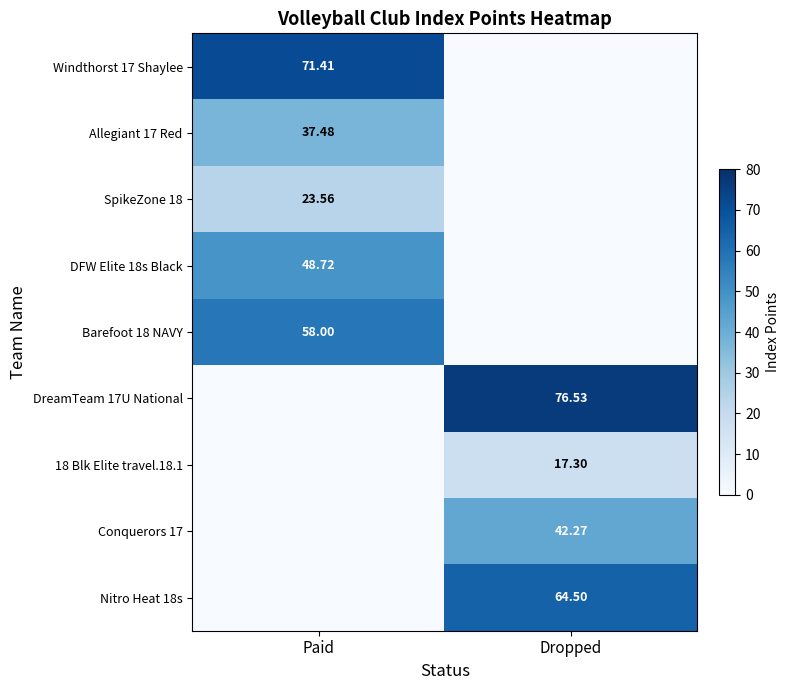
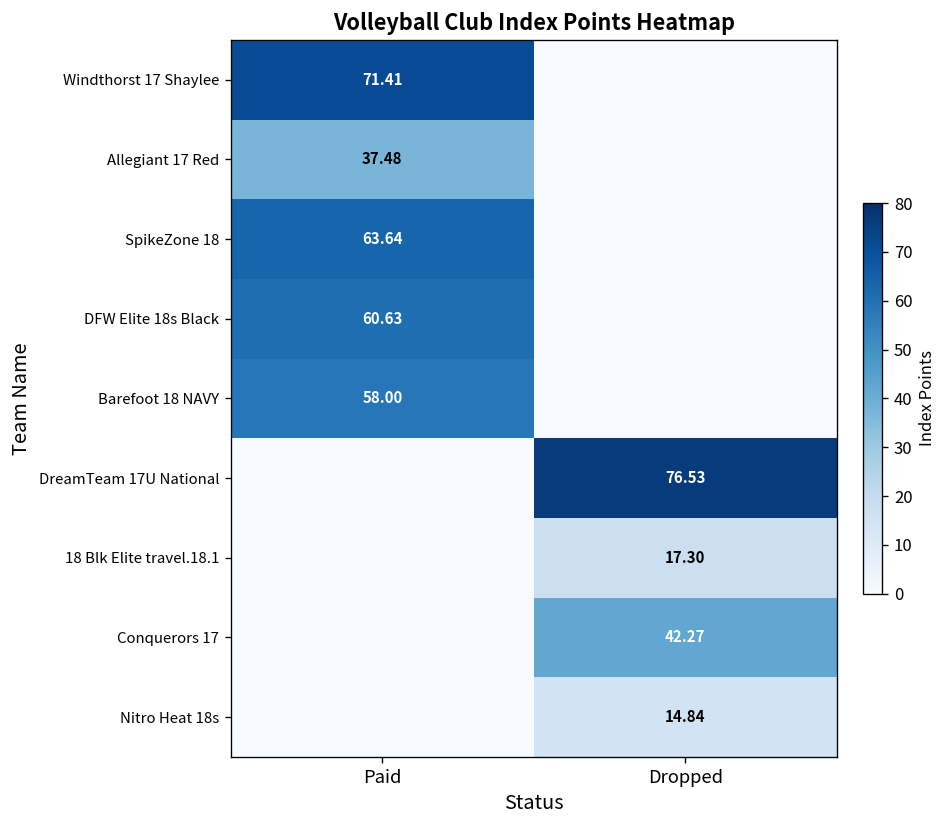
  {
    "Windthorst 17 Shaylee": {
      "Paid": 71.41
    },
    "Allegiant 17 Red": {
      "Paid": 37.48
    },
    "SpikeZone 18": {
-     "Paid": 23.56
+     "Paid": 63.64
    },
    "DFW Elite 18s Black": {
-     "Paid": 48.72
+     "Paid": 60.63
    },
    "Barefoot 18 NAVY": {
      "Paid": 58.00
    },
    "DreamTeam 17U National": {
      "Dropped": 76.53
    },
    "18 Blk Elite travel.18.1": {
      "Dropped": 17.30
    },
    "Conquerors 17": {
      "Dropped": 42.27
    },
    "Nitro Heat 18s": {
-     "Dropped": 64.50
+     "Dropped": 14.84
    }
  }
